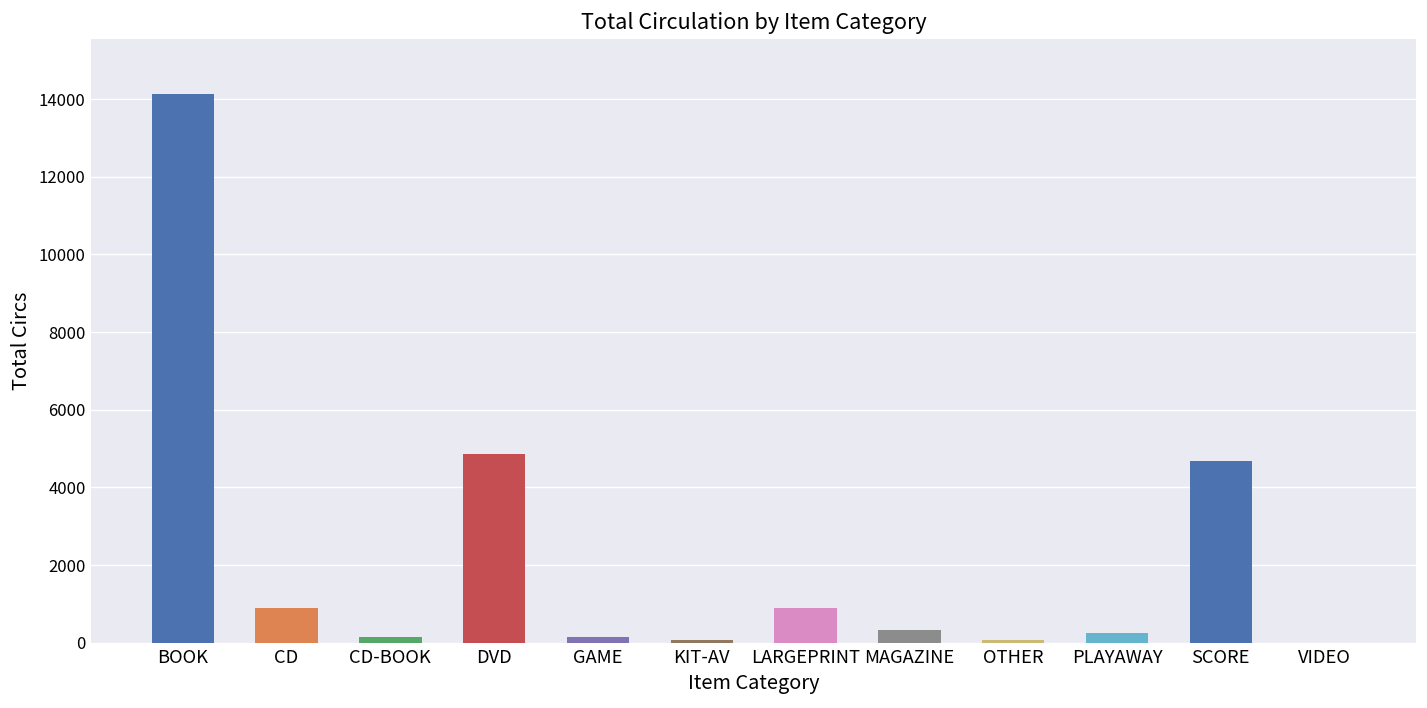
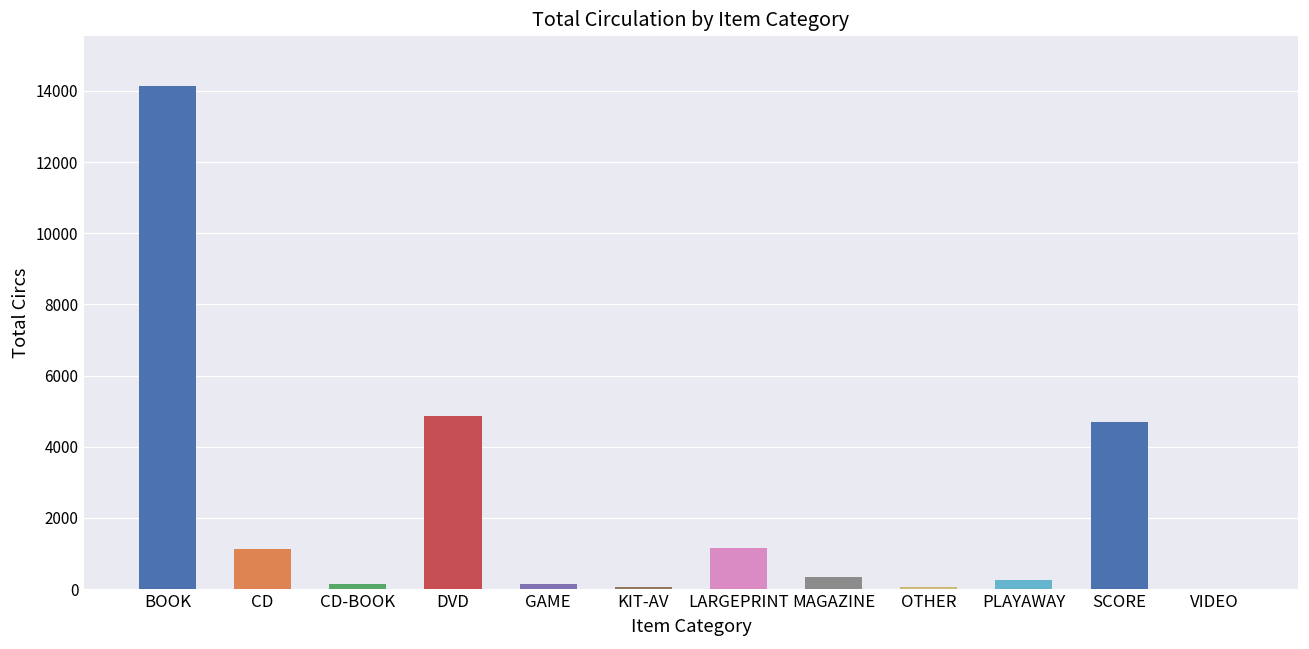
  {
    "BOOK": 14100,
-   "CD": 900,
+   "CD": 1100,
    "CD-BOOK": 100,
    "DVD": 4900,
    "GAME": 100,
-   "LARGEPRINT": 900,
+   "LARGEPRINT": 1200,
    "MAGAZINE": 300,
    "PLAYAWAY": 300,
    "SCORE": 4700
  }
